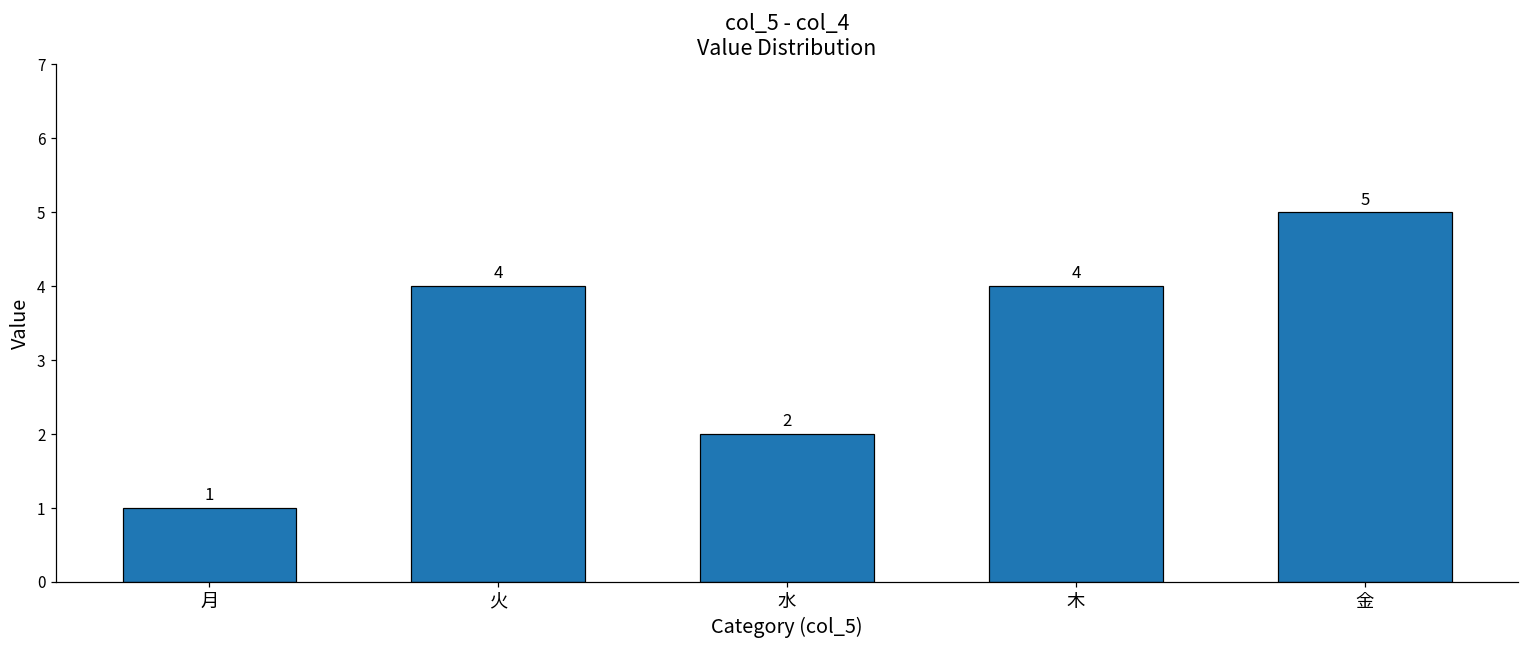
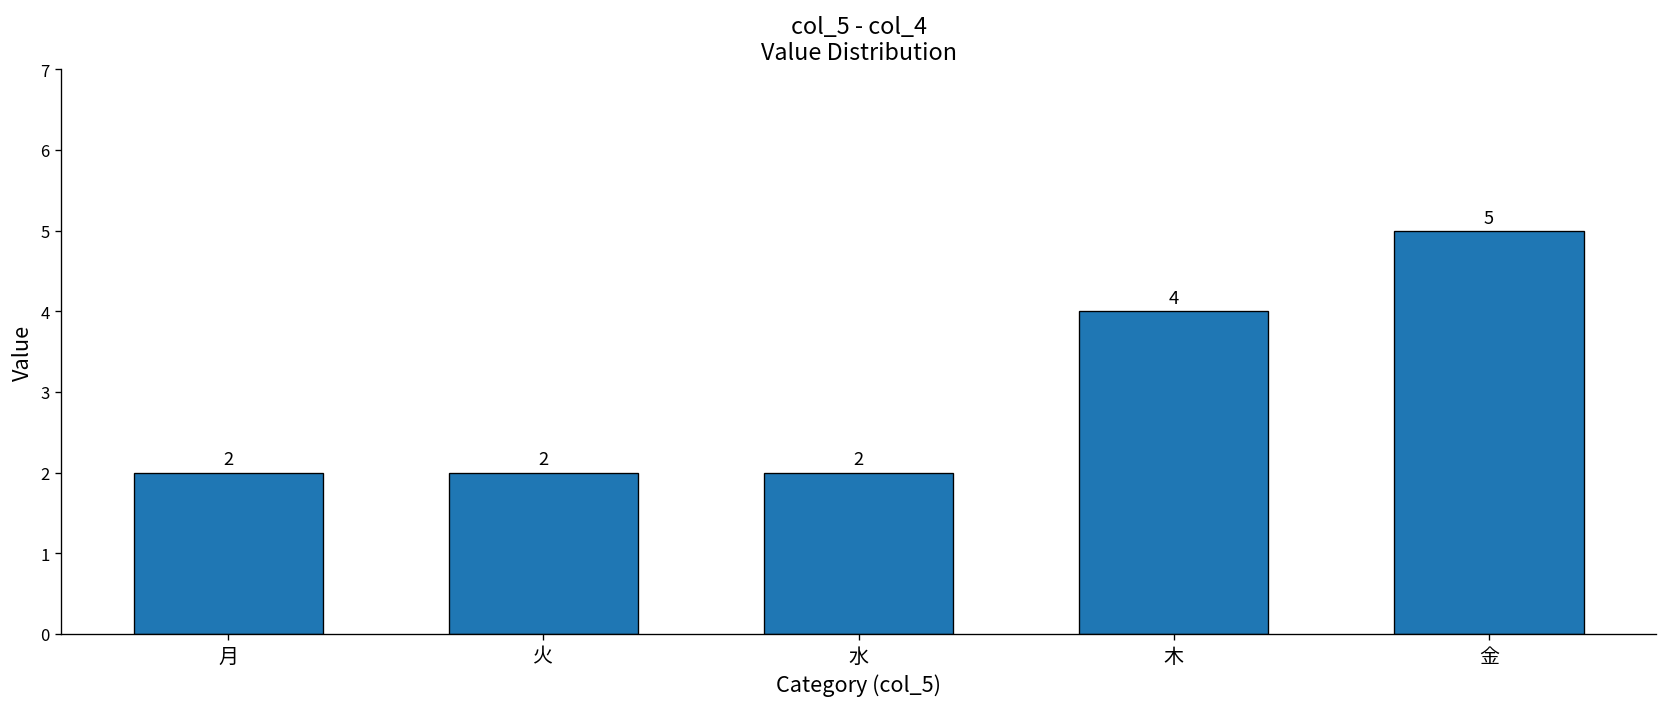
  {
-   "月": 1,
-   "火": 4,
+   "月": 2,
+   "火": 2,
    "水": 2,
    "木": 4,
    "金": 5
  }
